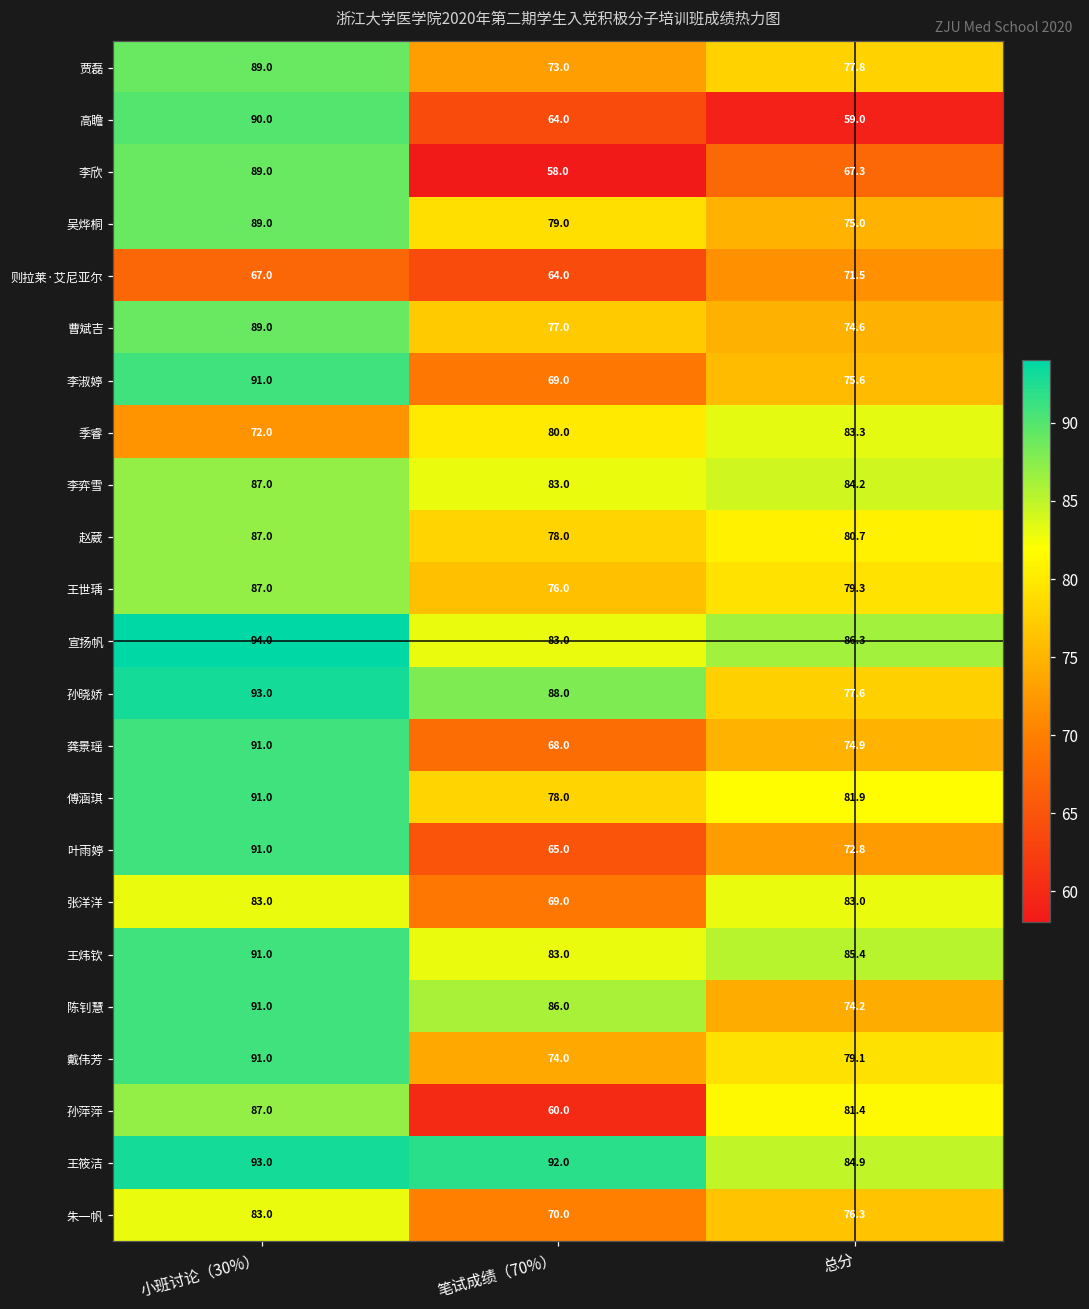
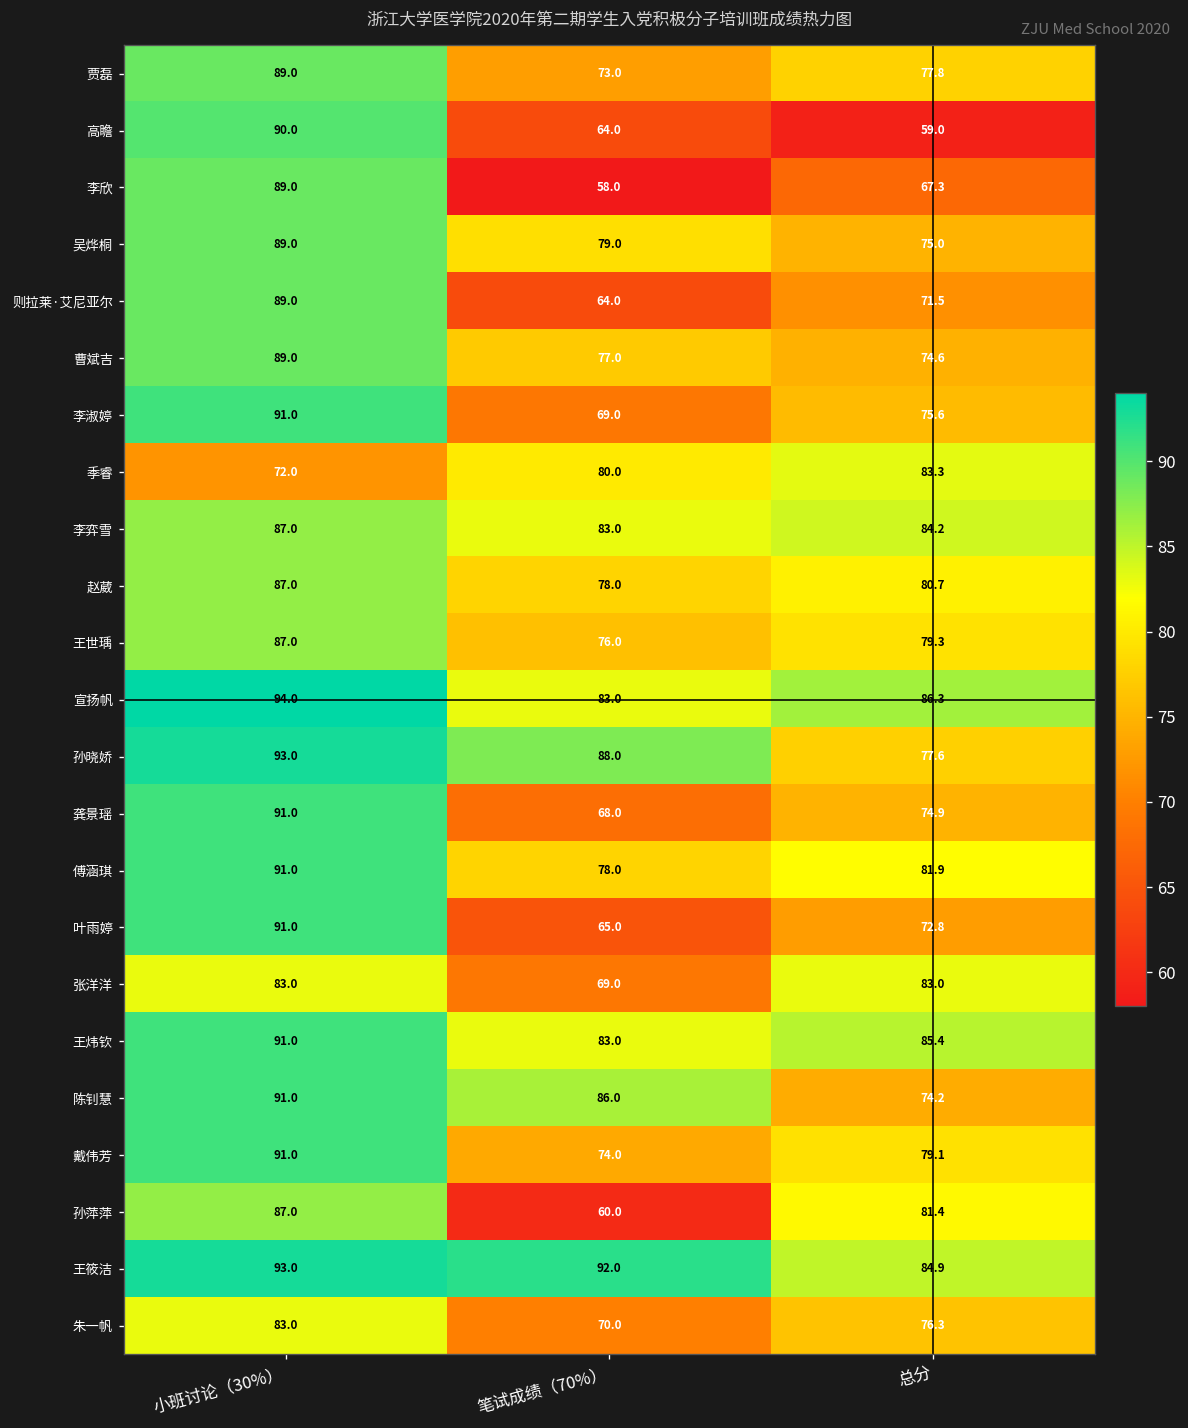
  {
    "贾磊": {
      "小班讨论（30%）": 89.0,
      "笔试成绩（70%）": 73.0,
      "总分": 77.8
    },
    "高瞻": {
      "小班讨论（30%）": 90.0,
      "笔试成绩（70%）": 64.0,
      "总分": 59.0
    },
    "李欣": {
      "小班讨论（30%）": 89.0,
      "笔试成绩（70%）": 58.0,
      "总分": 67.3
    },
    "吴烨桐": {
      "小班讨论（30%）": 89.0,
      "笔试成绩（70%）": 79.0,
      "总分": 75.0
    },
    "则拉莱·艾尼亚尔": {
-     "小班讨论（30%）": 67.0,
+     "小班讨论（30%）": 89.0,
      "笔试成绩（70%）": 64.0,
      "总分": 71.5
    },
    "曹斌吉": {
      "小班讨论（30%）": 89.0,
      "笔试成绩（70%）": 77.0,
      "总分": 74.6
    },
    "李淑婷": {
      "小班讨论（30%）": 91.0,
      "笔试成绩（70%）": 69.0,
      "总分": 75.6
    },
    "季睿": {
      "小班讨论（30%）": 72.0,
      "笔试成绩（70%）": 80.0,
      "总分": 83.3
    },
    "李弈雪": {
      "小班讨论（30%）": 87.0,
      "笔试成绩（70%）": 83.0,
      "总分": 84.2
    },
    "赵葳": {
      "小班讨论（30%）": 87.0,
      "笔试成绩（70%）": 78.0,
      "总分": 80.7
    },
    "王世瑀": {
      "小班讨论（30%）": 87.0,
      "笔试成绩（70%）": 76.0,
      "总分": 79.3
    },
    "宣扬帆": {
      "小班讨论（30%）": 94.0,
      "笔试成绩（70%）": 83.0,
      "总分": 86.3
    },
    "孙晓娇": {
      "小班讨论（30%）": 93.0,
      "笔试成绩（70%）": 88.0,
      "总分": 77.6
    },
    "龚景瑶": {
      "小班讨论（30%）": 91.0,
      "笔试成绩（70%）": 68.0,
      "总分": 74.9
    },
    "傅涵琪": {
      "小班讨论（30%）": 91.0,
      "笔试成绩（70%）": 78.0,
      "总分": 81.9
    },
    "叶雨婷": {
      "小班讨论（30%）": 91.0,
      "笔试成绩（70%）": 65.0,
      "总分": 72.8
    },
    "张洋洋": {
      "小班讨论（30%）": 83.0,
      "笔试成绩（70%）": 69.0,
      "总分": 83.0
    },
    "王炜钦": {
      "小班讨论（30%）": 91.0,
      "笔试成绩（70%）": 83.0,
      "总分": 85.4
    },
    "陈钊慧": {
      "小班讨论（30%）": 91.0,
      "笔试成绩（70%）": 86.0,
      "总分": 74.2
    },
    "戴伟芳": {
      "小班讨论（30%）": 91.0,
      "笔试成绩（70%）": 74.0,
      "总分": 79.1
    },
    "孙萍萍": {
      "小班讨论（30%）": 87.0,
      "笔试成绩（70%）": 60.0,
      "总分": 81.4
    },
    "王筱洁": {
      "小班讨论（30%）": 93.0,
      "笔试成绩（70%）": 92.0,
      "总分": 84.9
    },
    "朱一帆": {
      "小班讨论（30%）": 83.0,
      "笔试成绩（70%）": 70.0,
      "总分": 76.3
    }
  }
